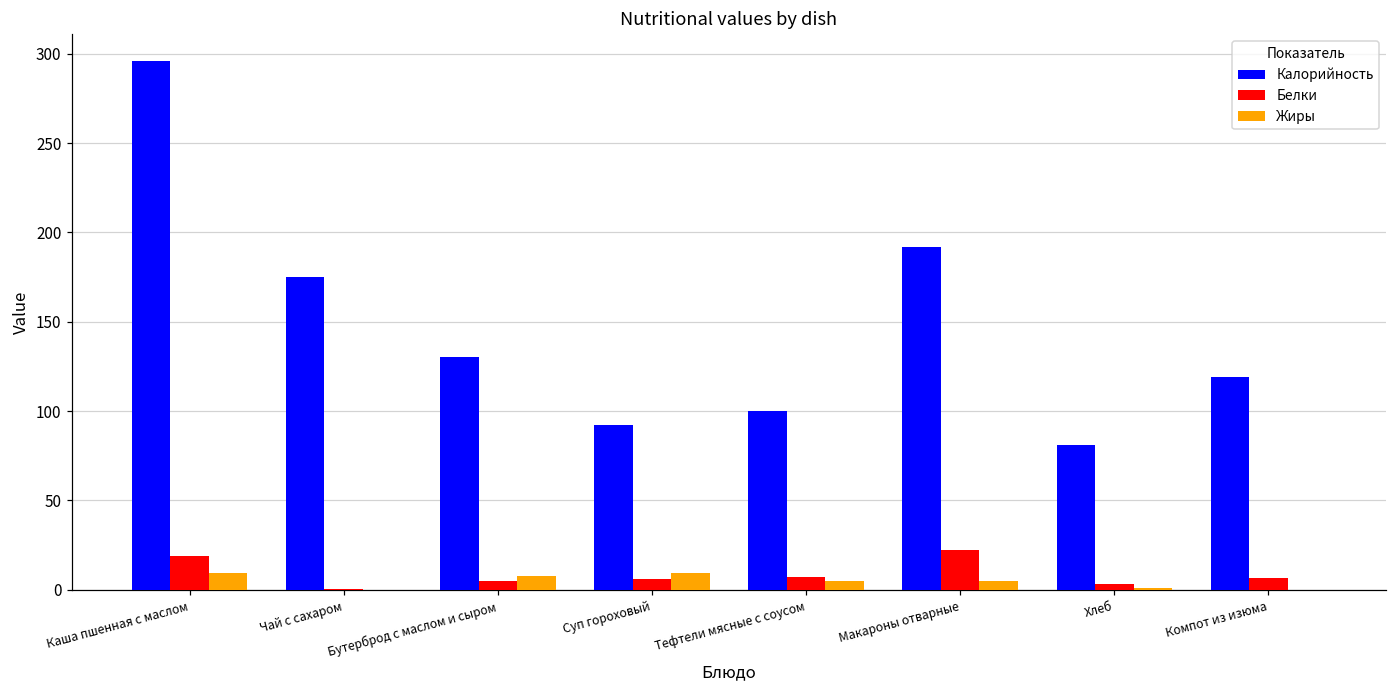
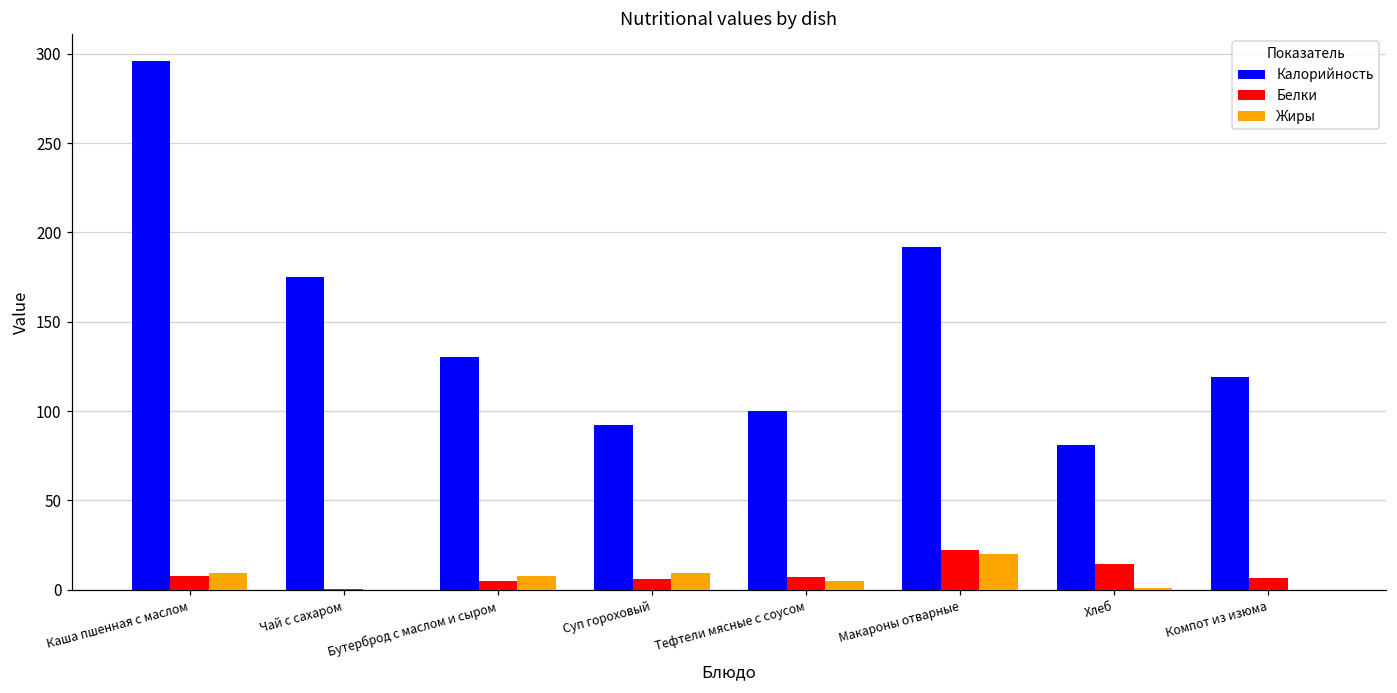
  {
    "Калорийность": {
      "Каша пшенная с маслом": 296,
      "Чай с сахаром": 175,
      "Бутерброд с маслом и сыром": 130,
      "Суп гороховый": 92,
      "Тефтели мясные с соусом": 100,
      "Макароны отварные": 192,
      "Хлеб": 81,
      "Компот из изюма": 119
    },
    "Белки": {
-     "Каша пшенная с маслом": 19,
+     "Каша пшенная с маслом": 8,
      "Бутерброд с маслом и сыром": 5,
      "Суп гороховый": 6,
      "Тефтели мясные с соусом": 7,
      "Макароны отварные": 22,
-     "Хлеб": 3,
+     "Хлеб": 15,
      "Компот из изюма": 7
    },
    "Жиры": {
      "Каша пшенная с маслом": 10,
      "Чай с сахаром": 0,
      "Бутерброд с маслом и сыром": 7,
      "Суп гороховый": 9,
      "Тефтели мясные с соусом": 5,
-     "Макароны отварные": 5,
+     "Макароны отварные": 20,
      "Компот из изюма": 0
    }
  }
